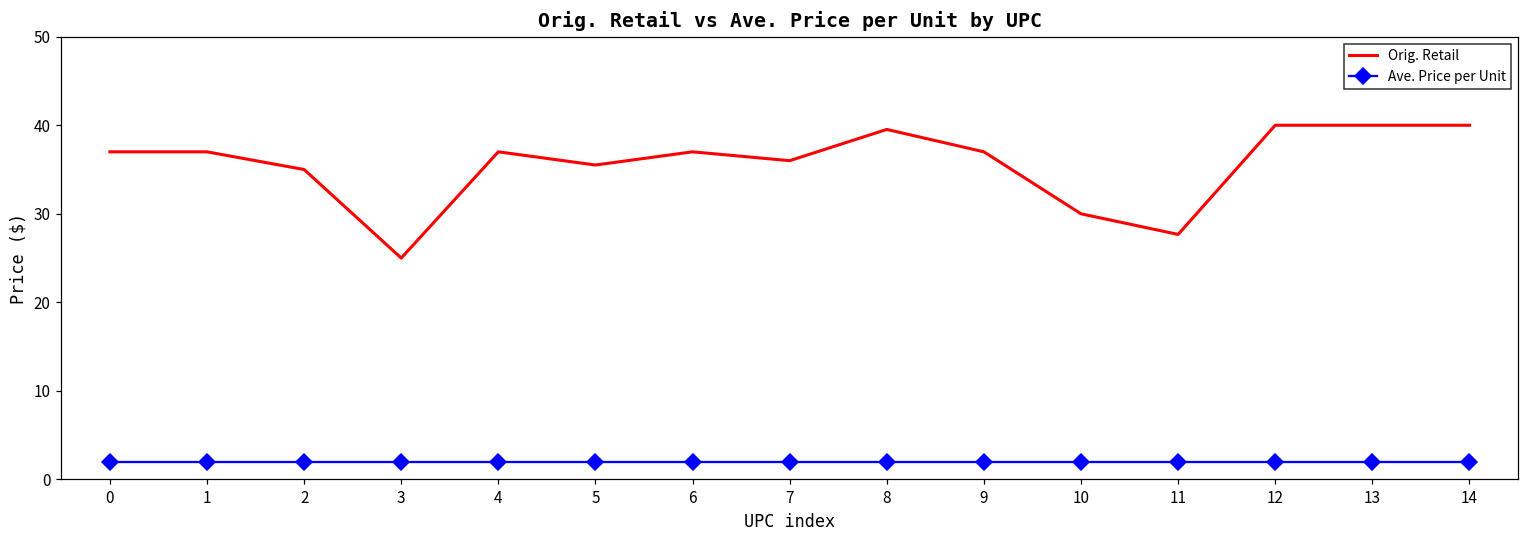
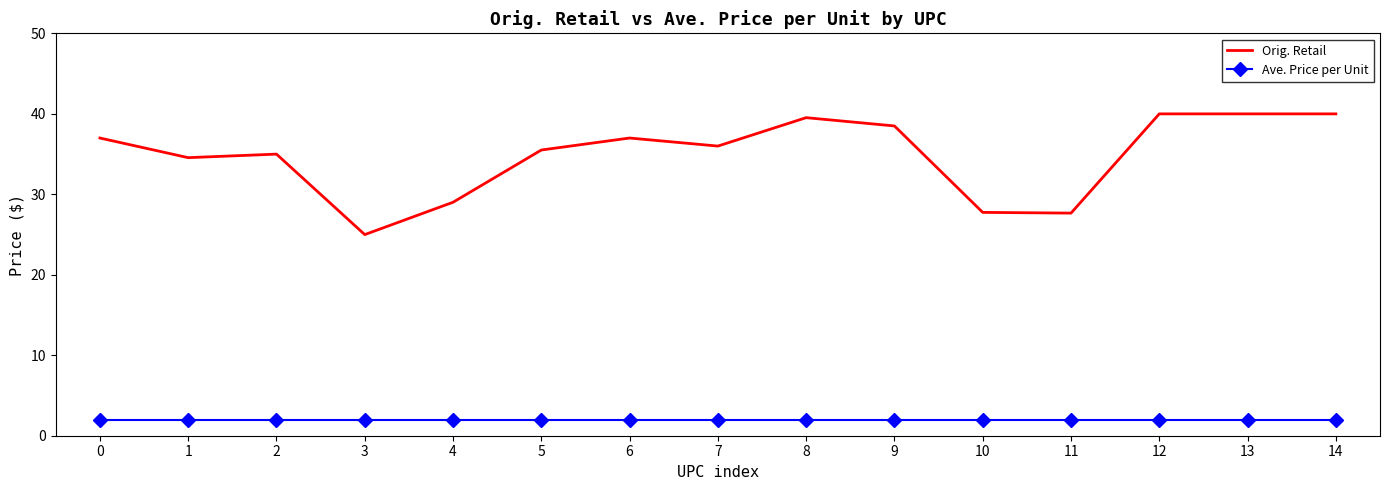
  {
    "Orig. Retail": {
      "0": 37,
-     "1": 37,
+     "1": 35,
      "2": 35,
      "3": 25,
-     "4": 37,
+     "4": 29,
      "5": 36,
      "6": 37,
      "7": 36,
      "8": 40,
-     "9": 37,
-     "10": 30,
+     "9": 38,
+     "10": 28,
      "11": 28,
      "12": 40,
      "13": 40,
      "14": 40
    },
    "Ave. Price per Unit": {
      "0": 2,
      "1": 2,
      "2": 2,
      "3": 2,
      "4": 2,
      "5": 2,
      "6": 2,
      "7": 2,
      "8": 2,
      "9": 2,
      "10": 2,
      "11": 2,
      "12": 2,
      "13": 2,
      "14": 2
    }
  }
